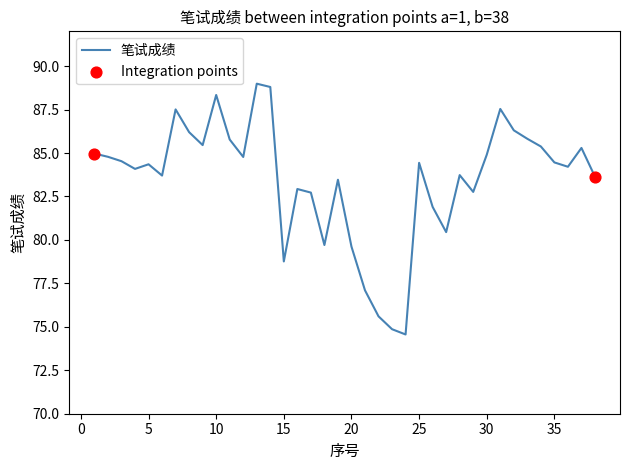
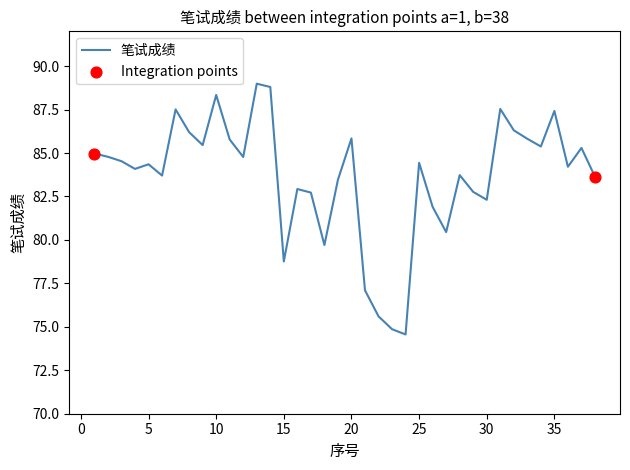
  {
    "笔试成绩": {
      "5": 84.4,
      "10": 88.3,
      "15": 78.8,
-     "20": 79.6,
+     "20": 85.8,
      "25": 84.4,
-     "30": 84.9,
-     "35": 84.5
+     "30": 82.3,
+     "35": 87.4
    }
  }
